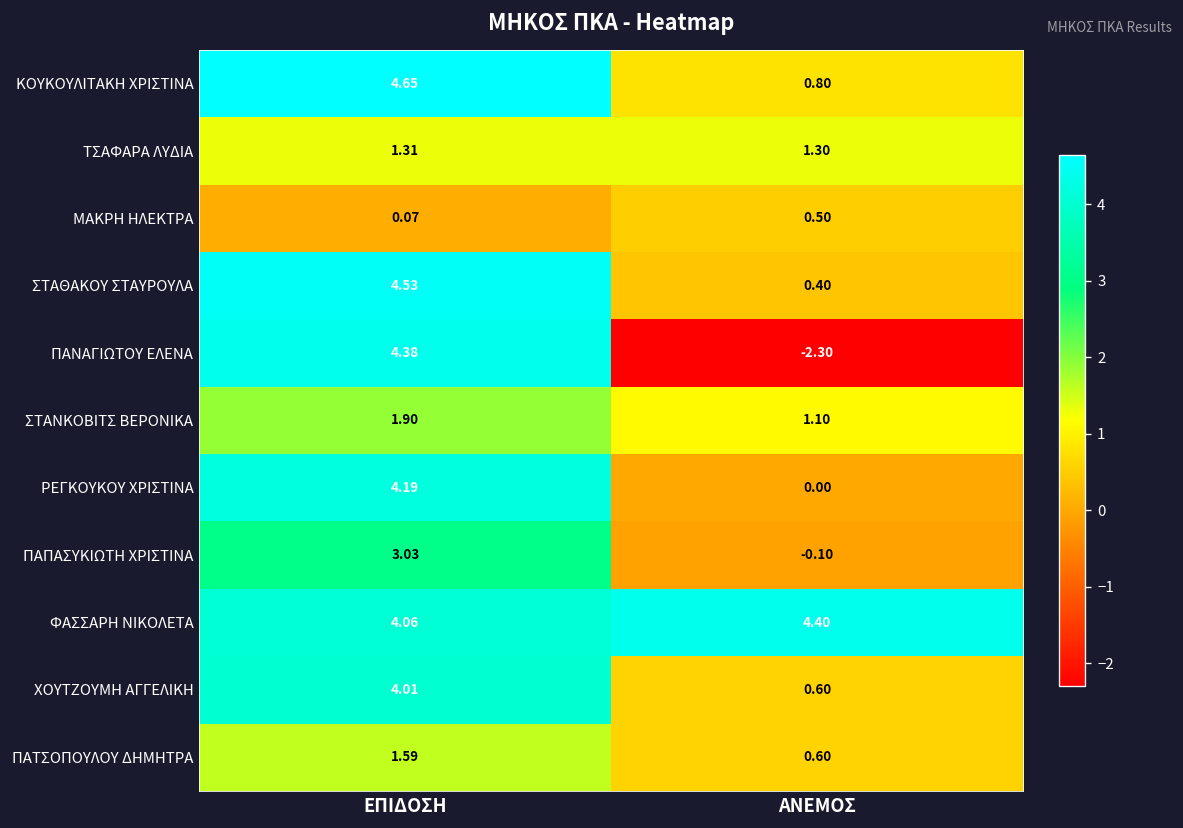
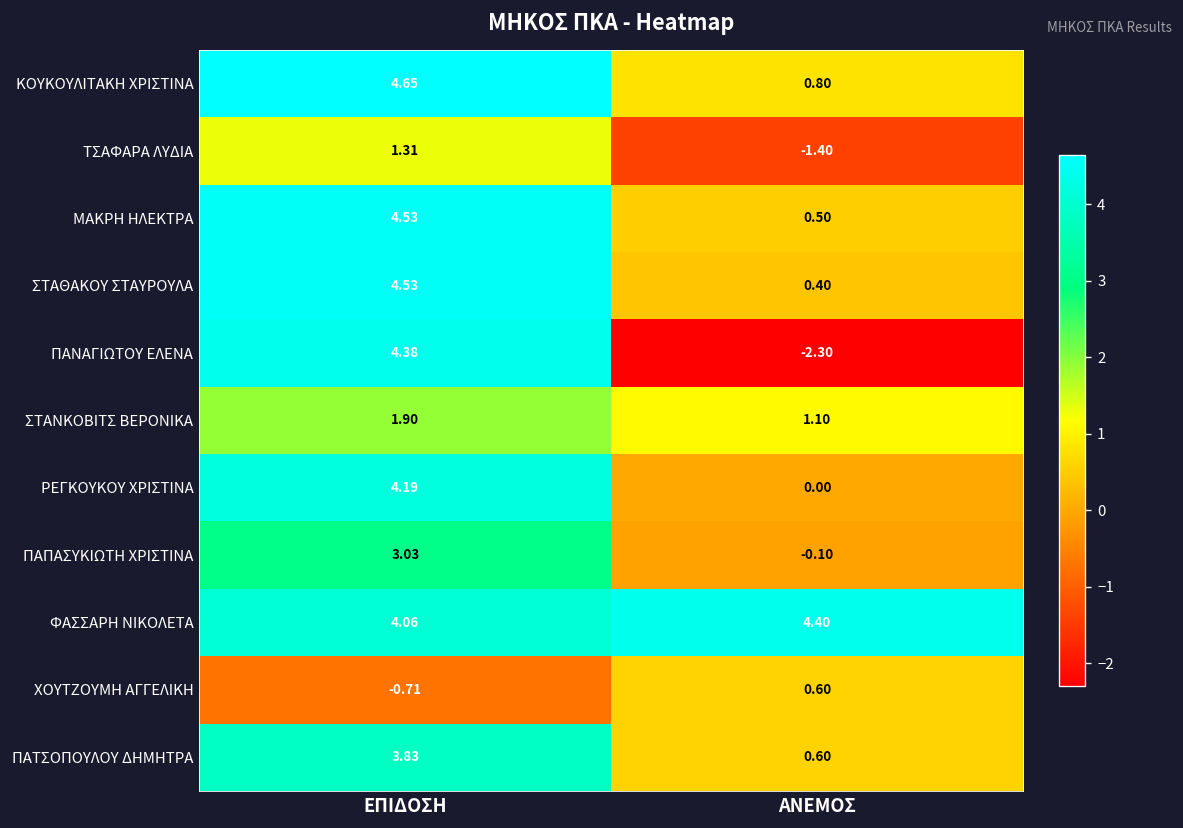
  {
    "ΚΟΥΚΟΥΛΙΤΑΚΗ ΧΡΙΣΤΙΝΑ": {
      "ΕΠΙΔΟΣΗ": 4.65,
      "ΑΝΕΜΟΣ": 0.80
    },
    "ΤΣΑΦΑΡΑ ΛΥΔΙΑ": {
      "ΕΠΙΔΟΣΗ": 1.31,
-     "ΑΝΕΜΟΣ": 1.30
+     "ΑΝΕΜΟΣ": -1.40
    },
    "ΜΑΚΡΗ ΗΛΕΚΤΡΑ": {
-     "ΕΠΙΔΟΣΗ": 0.07,
+     "ΕΠΙΔΟΣΗ": 4.53,
      "ΑΝΕΜΟΣ": 0.50
    },
    "ΣΤΑΘΑΚΟΥ ΣΤΑΥΡΟΥΛΑ": {
      "ΕΠΙΔΟΣΗ": 4.53,
      "ΑΝΕΜΟΣ": 0.40
    },
    "ΠΑΝΑΓΙΩΤΟΥ ΕΛΕΝΑ": {
      "ΕΠΙΔΟΣΗ": 4.38,
      "ΑΝΕΜΟΣ": -2.30
    },
    "ΣΤΑΝΚΟΒΙΤΣ ΒΕΡΟΝΙΚΑ": {
      "ΕΠΙΔΟΣΗ": 1.90,
      "ΑΝΕΜΟΣ": 1.10
    },
    "ΡΕΓΚΟΥΚΟΥ ΧΡΙΣΤΙΝΑ": {
      "ΕΠΙΔΟΣΗ": 4.19,
      "ΑΝΕΜΟΣ": 0.00
    },
    "ΠΑΠΑΣΥΚΙΩΤΗ ΧΡΙΣΤΙΝΑ": {
      "ΕΠΙΔΟΣΗ": 3.03,
      "ΑΝΕΜΟΣ": -0.10
    },
    "ΦΑΣΣΑΡΗ ΝΙΚΟΛΕΤΑ": {
      "ΕΠΙΔΟΣΗ": 4.06,
      "ΑΝΕΜΟΣ": 4.40
    },
    "ΧΟΥΤΖΟΥΜΗ ΑΓΓΕΛΙΚΗ": {
-     "ΕΠΙΔΟΣΗ": 4.01,
+     "ΕΠΙΔΟΣΗ": -0.71,
      "ΑΝΕΜΟΣ": 0.60
    },
    "ΠΑΤΣΟΠΟΥΛΟΥ ΔΗΜΗΤΡΑ": {
-     "ΕΠΙΔΟΣΗ": 1.59,
+     "ΕΠΙΔΟΣΗ": 3.83,
      "ΑΝΕΜΟΣ": 0.60
    }
  }
